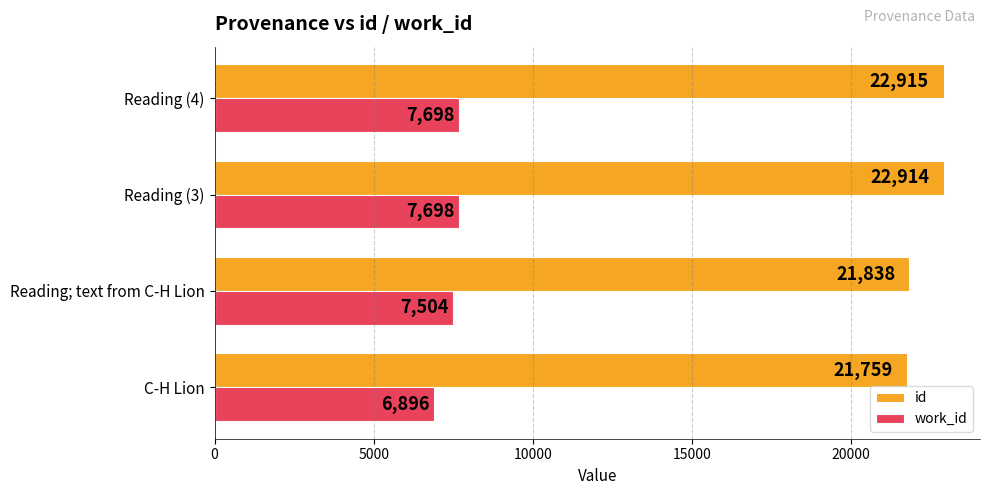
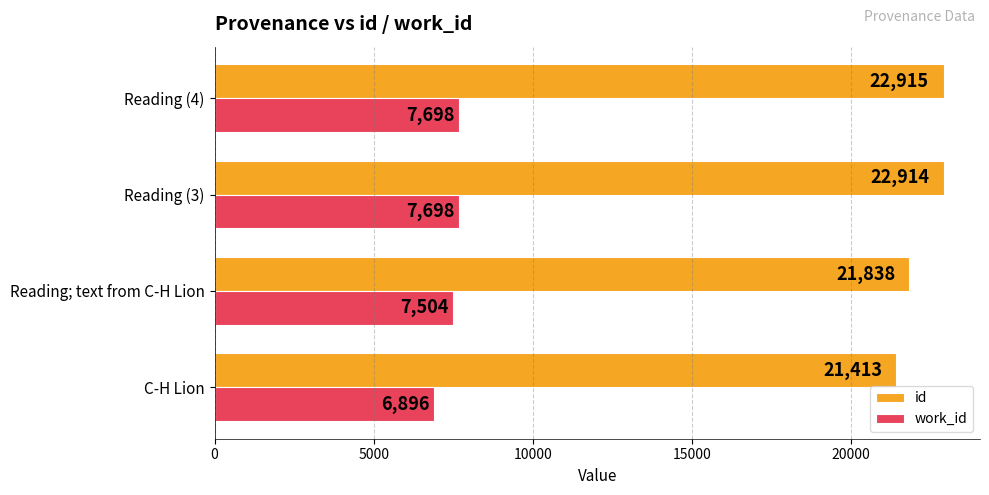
  {
    "id": {
      "Reading (4)": "22,915",
      "Reading (3)": "22,914",
      "Reading; text from C-H Lion": "21,838",
-     "C-H Lion": "21,759"
+     "C-H Lion": "21,413"
    },
    "work_id": {
      "Reading (4)": "7,698",
      "Reading (3)": "7,698",
      "Reading; text from C-H Lion": "7,504",
      "C-H Lion": "6,896"
    }
  }
